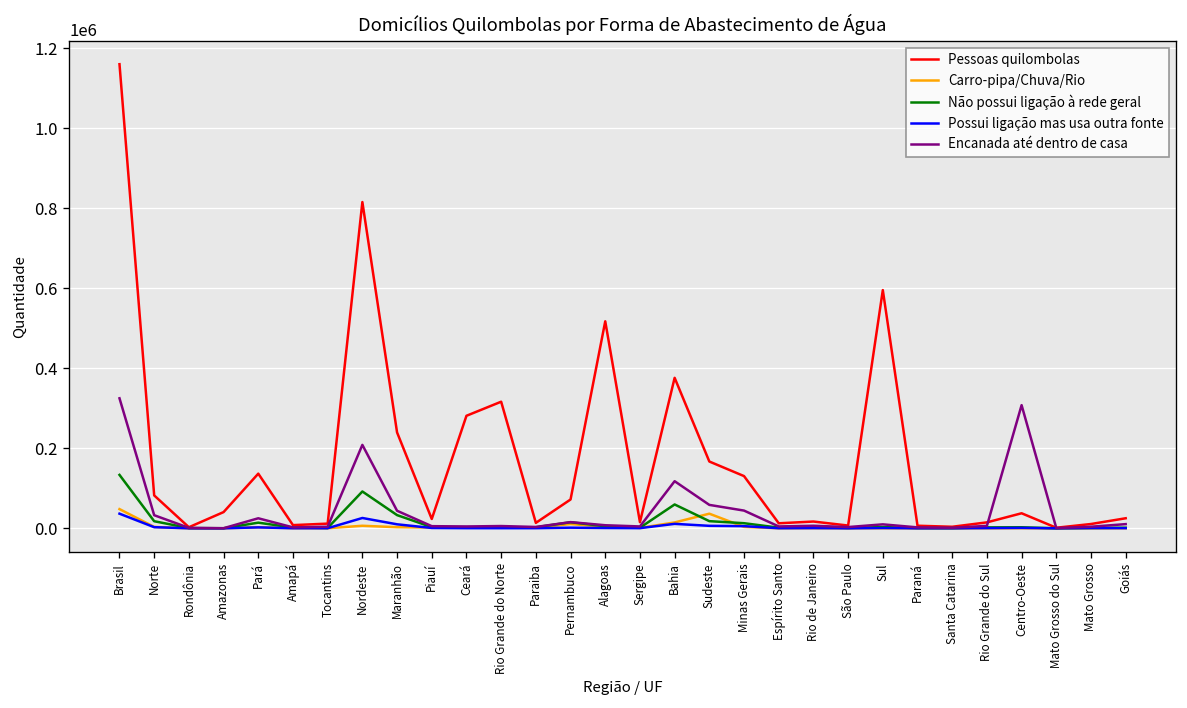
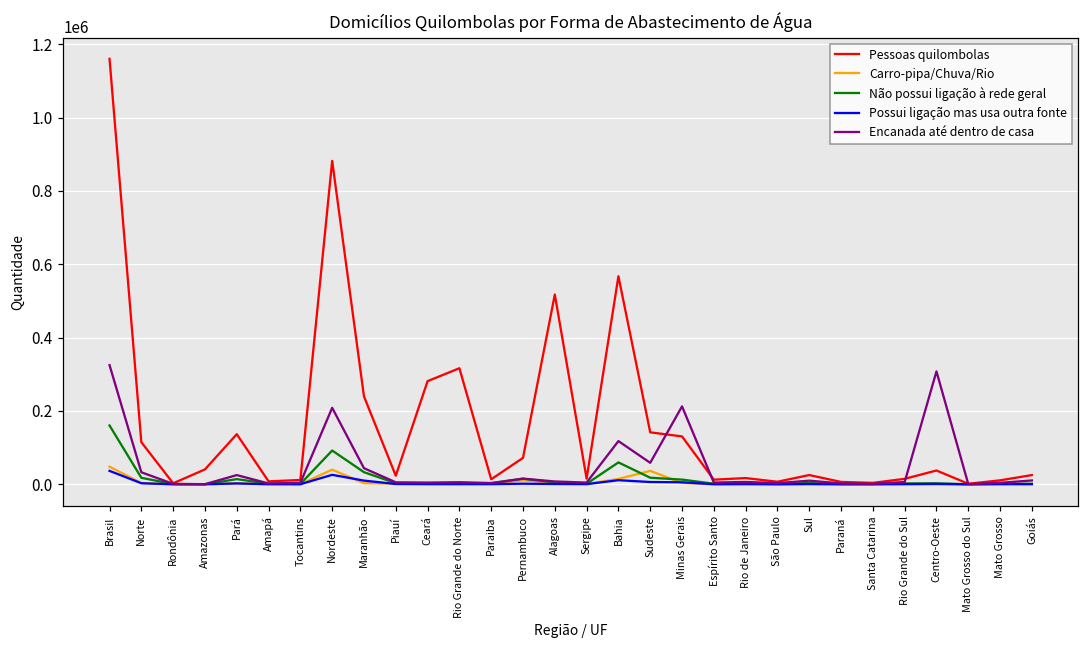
  {
    "Pessoas quilombolas": {
      "Brasil": 1160000,
-     "Norte": 80000,
+     "Norte": 110000,
      "Amazonas": 40000,
      "Pará": 140000,
-     "Nordeste": 820000,
+     "Nordeste": 880000,
      "Maranhão": 240000,
      "Piauí": 20000,
      "Ceará": 280000,
      "Rio Grande do Norte": 320000,
      "Paraiba": 10000,
      "Pernambuco": 70000,
      "Alagoas": 520000,
      "Sergipe": 20000,
-     "Bahia": 380000,
-     "Sudeste": 170000,
+     "Bahia": 570000,
+     "Sudeste": 140000,
      "Minas Gerais": 130000,
      "Espírito Santo": 10000,
      "Rio de Janeiro": 20000,
-     "Sul": 600000,
+     "Sul": 30000,
      "Rio Grande do Sul": 10000,
      "Centro-Oeste": 40000,
      "Goiás": 30000
    },
    "Carro-pipa/Chuva/Rio": {
      "Brasil": 50000,
-     "Nordeste": 10000,
+     "Nordeste": 40000,
      "Sudeste": 40000
    },
    "Não possui ligação à rede geral": {
-     "Brasil": 130000,
+     "Brasil": 160000,
      "Norte": 20000,
      "Pará": 10000,
      "Nordeste": 90000,
      "Maranhão": 30000,
      "Bahia": 60000,
      "Sudeste": 20000
    },
    "Possui ligação mas usa outra fonte": {
      "Brasil": 40000,
      "Nordeste": 30000,
      "Pernambuco": 0,
      "Sudeste": 10000
    },
    "Encanada até dentro de casa": {
      "Brasil": 320000,
      "Norte": 30000,
      "Pará": 30000,
      "Nordeste": 210000,
      "Maranhão": 40000,
      "Bahia": 120000,
      "Sudeste": 60000,
-     "Minas Gerais": 40000,
+     "Minas Gerais": 210000,
      "Centro-Oeste": 310000,
      "Goiás": 10000
    }
  }
